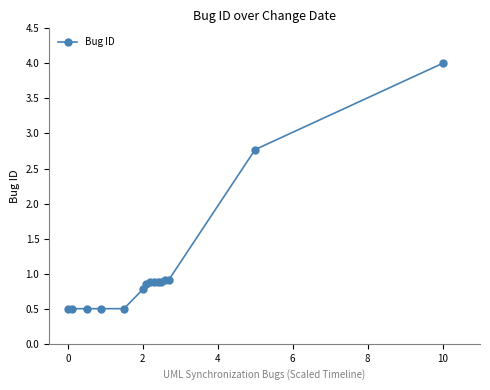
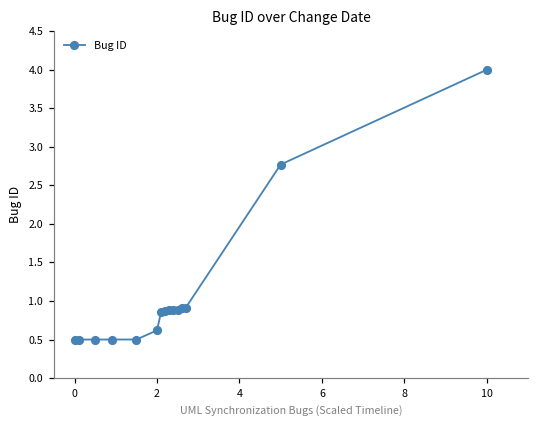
  {
    "0": 0.5,
-   "2": 0.8,
+   "2": 0.6,
    "10": 4.0
  }
